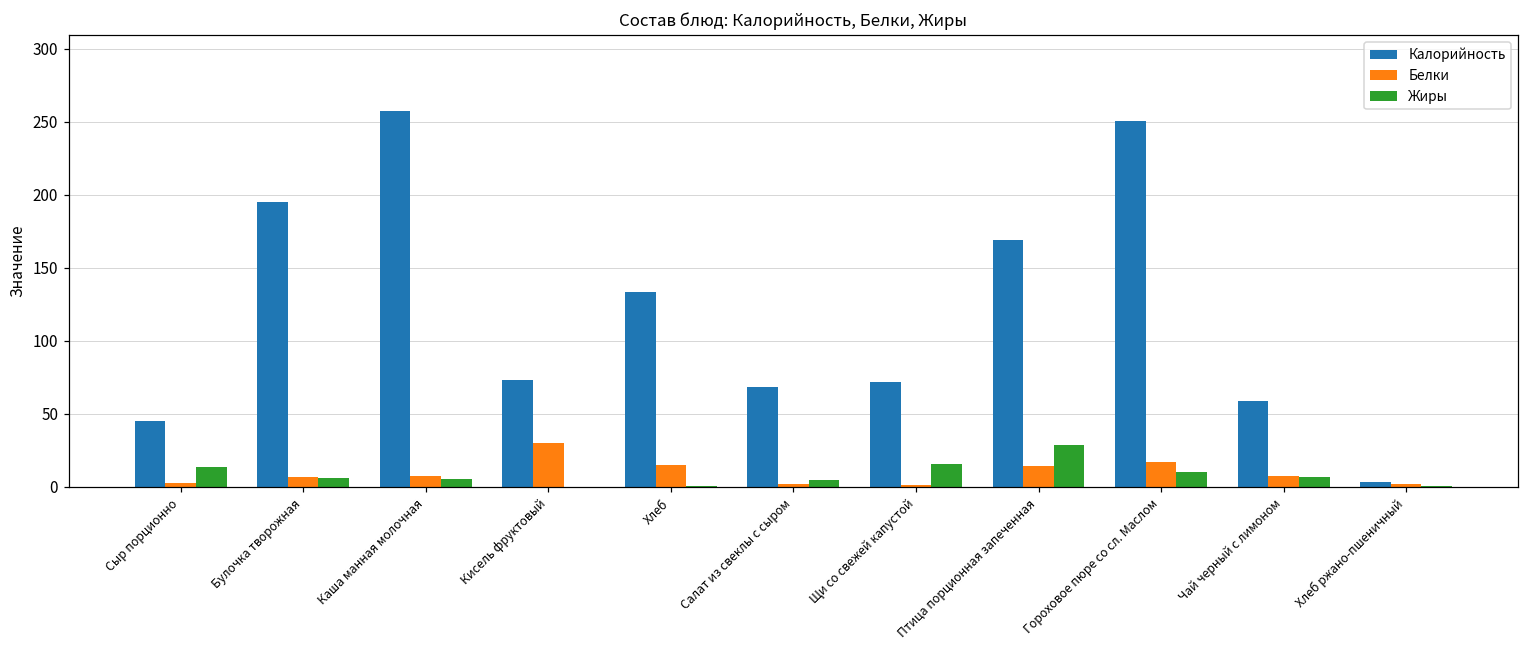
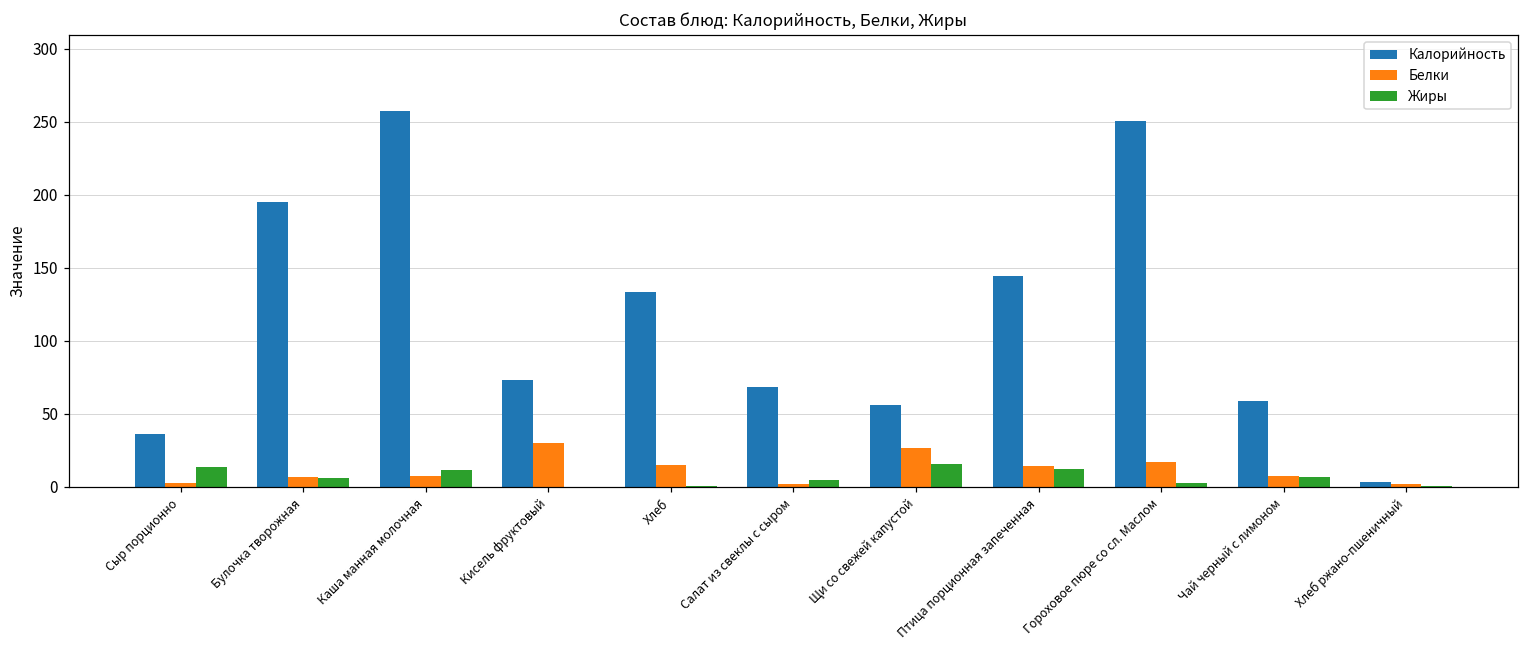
  {
    "Калорийность": {
-     "Сыр порционно": 45,
+     "Сыр порционно": 36,
      "Булочка творожная": 195,
      "Каша манная молочная": 258,
      "Кисель фруктовый": 73,
      "Хлеб": 133,
      "Салат из свеклы с сыром": 68,
-     "Щи со свежей капустой": 72,
-     "Птица порционная запеченная": 169,
+     "Щи со свежей капустой": 56,
+     "Птица порционная запеченная": 144,
      "Гороховое пюре со сл. Маслом": 250,
      "Чай черный с лимоном": 59,
      "Хлеб ржано-пшеничный": 4
    },
    "Белки": {
      "Сыр порционно": 2,
      "Булочка творожная": 7,
      "Каша манная молочная": 7,
      "Кисель фруктовый": 30,
      "Хлеб": 15,
      "Салат из свеклы с сыром": 2,
-     "Щи со свежей капустой": 1,
+     "Щи со свежей капустой": 27,
      "Птица порционная запеченная": 14,
      "Гороховое пюре со сл. Маслом": 17,
      "Чай черный с лимоном": 7
    },
    "Жиры": {
      "Сыр порционно": 14,
      "Булочка творожная": 6,
-     "Каша манная молочная": 5,
+     "Каша манная молочная": 12,
      "Салат из свеклы с сыром": 5,
      "Щи со свежей капустой": 16,
-     "Птица порционная запеченная": 29,
-     "Гороховое пюре со сл. Маслом": 10,
+     "Птица порционная запеченная": 12,
+     "Гороховое пюре со сл. Маслом": 3,
      "Чай черный с лимоном": 7
    }
  }
